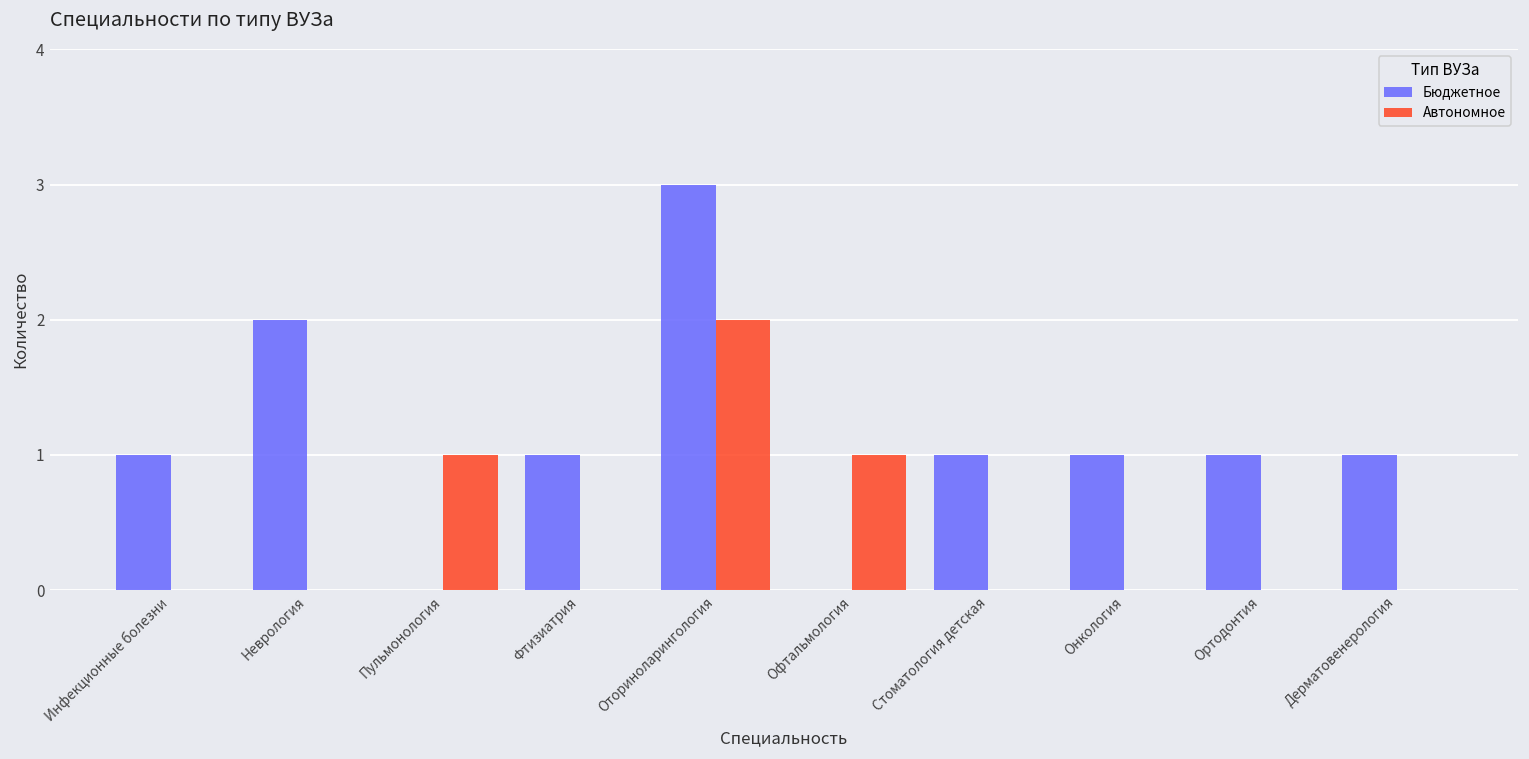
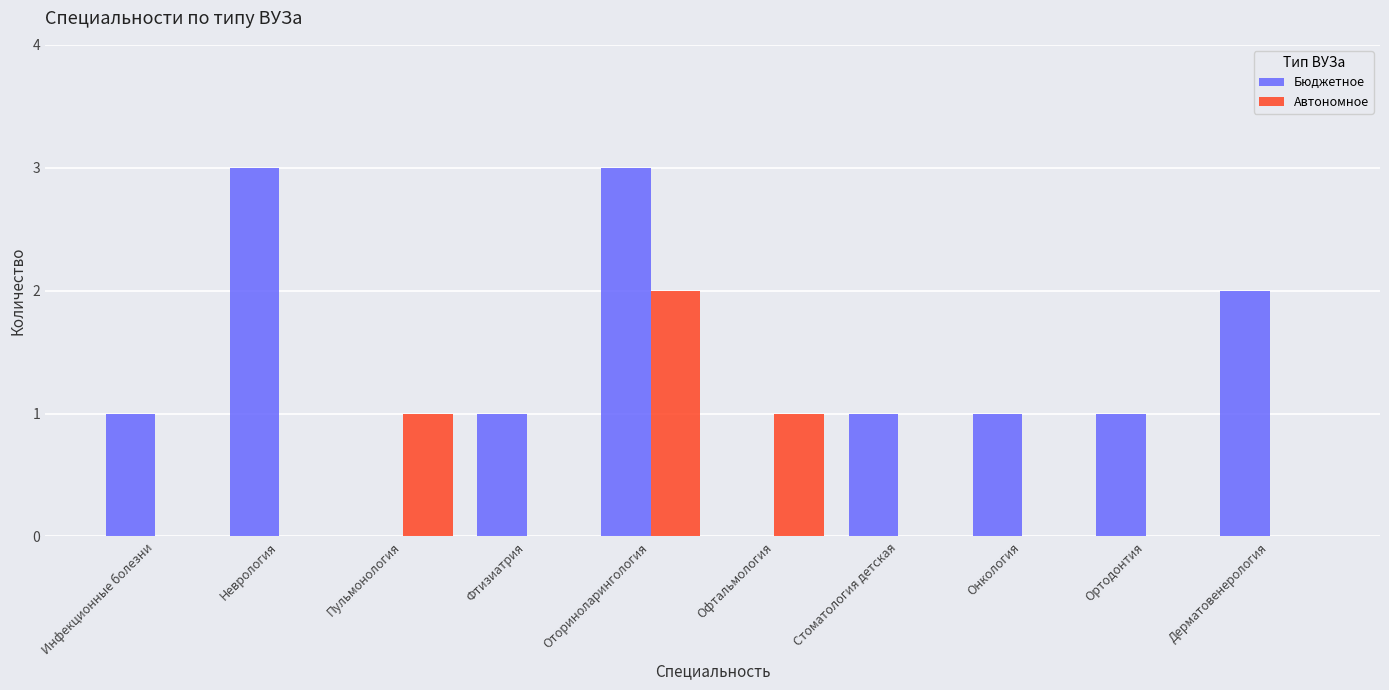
  {
    "Бюджетное": {
      "Инфекционные болезни": 1,
-     "Неврология": 2,
+     "Неврология": 3,
      "Пульмонология": 0,
      "Фтизиатрия": 1,
      "Оториноларингология": 3,
      "Офтальмология": 0,
      "Стоматология детская": 1,
      "Онкология": 1,
      "Ортодонтия": 1,
-     "Дерматовенерология": 1
+     "Дерматовенерология": 2
    },
    "Автономное": {
      "Инфекционные болезни": 0,
      "Неврология": 0,
      "Пульмонология": 1,
      "Фтизиатрия": 0,
      "Оториноларингология": 2,
      "Офтальмология": 1,
      "Стоматология детская": 0,
      "Онкология": 0,
      "Ортодонтия": 0,
      "Дерматовенерология": 0
    }
  }
